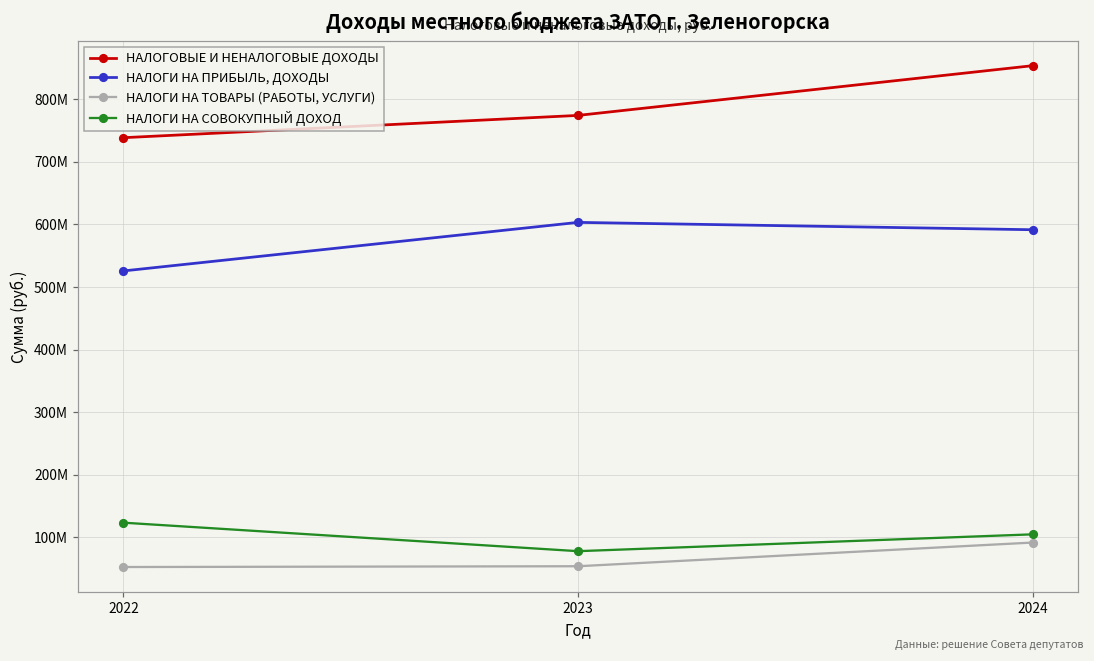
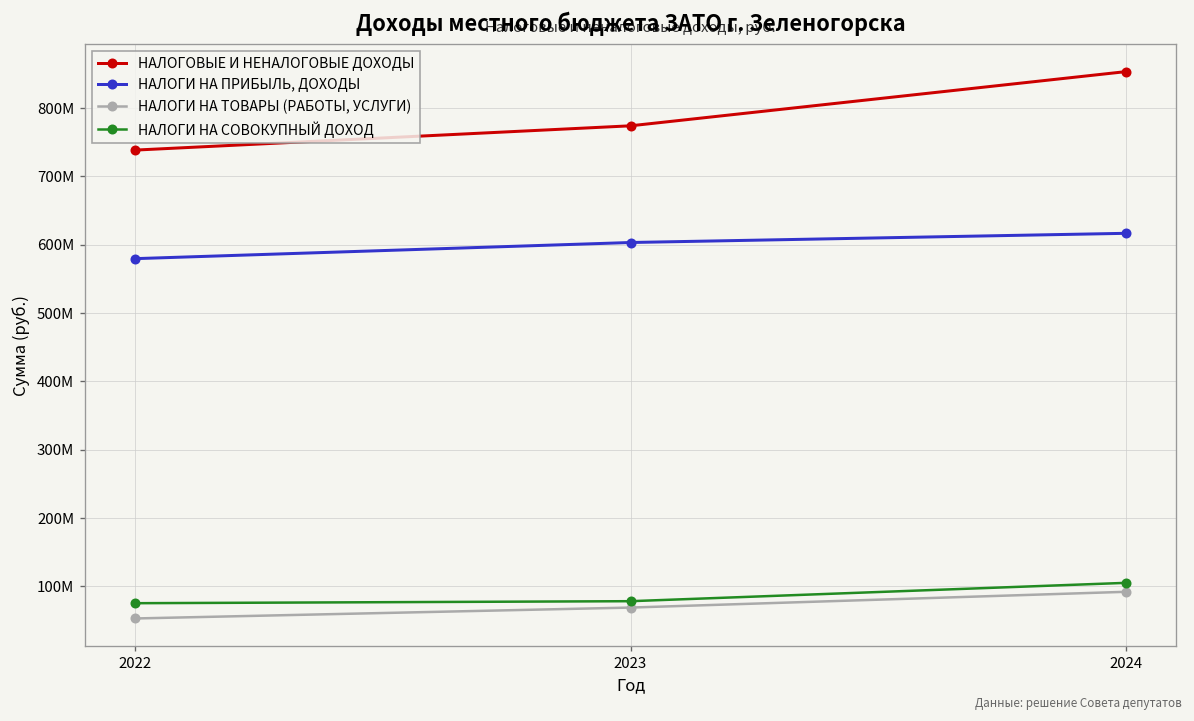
  {
    "НАЛОГОВЫЕ И НЕНАЛОГОВЫЕ ДОХОДЫ": {
      "2022": 740000000,
      "2023": 770000000,
      "2024": 850000000
    },
    "НАЛОГИ НА ПРИБЫЛЬ, ДОХОДЫ": {
-     "2022": 530000000,
+     "2022": 580000000,
      "2023": 600000000,
-     "2024": 590000000
+     "2024": 620000000
    },
    "НАЛОГИ НА ТОВАРЫ (РАБОТЫ, УСЛУГИ)": {
      "2022": 50000000,
-     "2023": 50000000,
+     "2023": 70000000,
      "2024": 90000000
    },
    "НАЛОГИ НА СОВОКУПНЫЙ ДОХОД": {
-     "2022": 120000000,
+     "2022": 70000000,
      "2023": 80000000,
      "2024": 100000000
    }
  }
